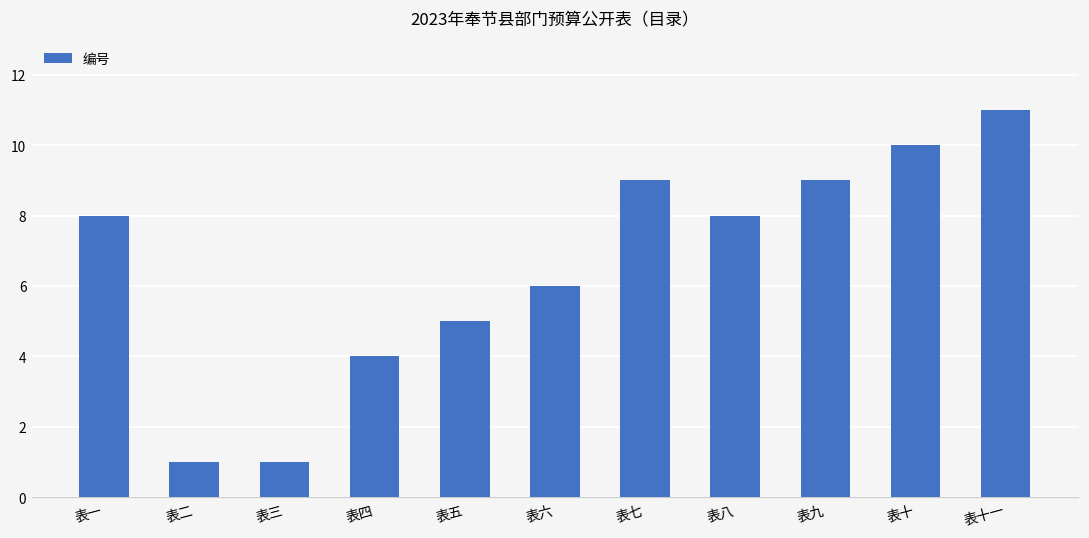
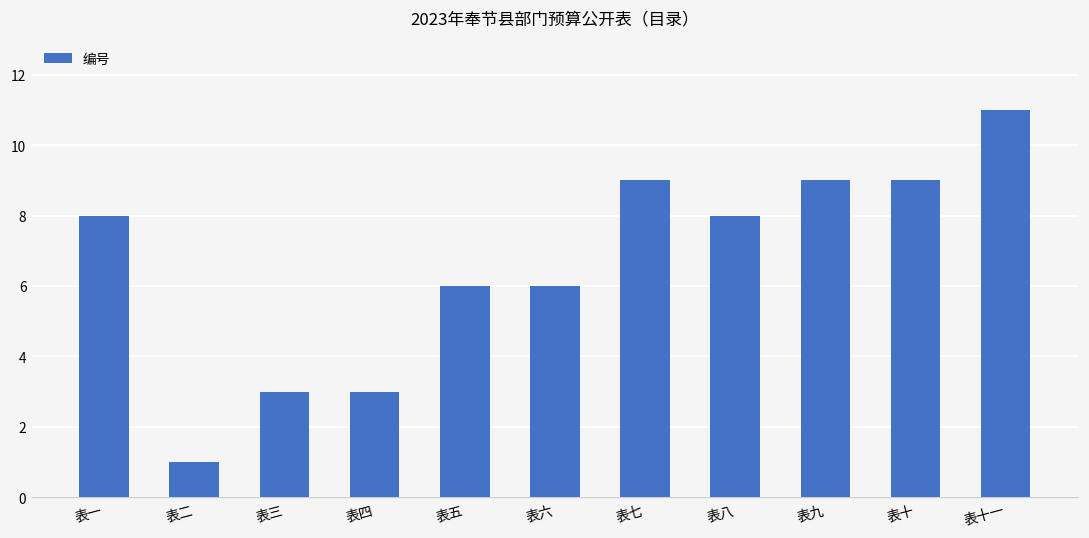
  {
    "表一": 8,
    "表二": 1,
-   "表三": 1,
-   "表四": 4,
-   "表五": 5,
+   "表三": 3,
+   "表四": 3,
+   "表五": 6,
    "表六": 6,
    "表七": 9,
    "表八": 8,
    "表九": 9,
-   "表十": 10,
+   "表十": 9,
    "表十一": 11
  }
